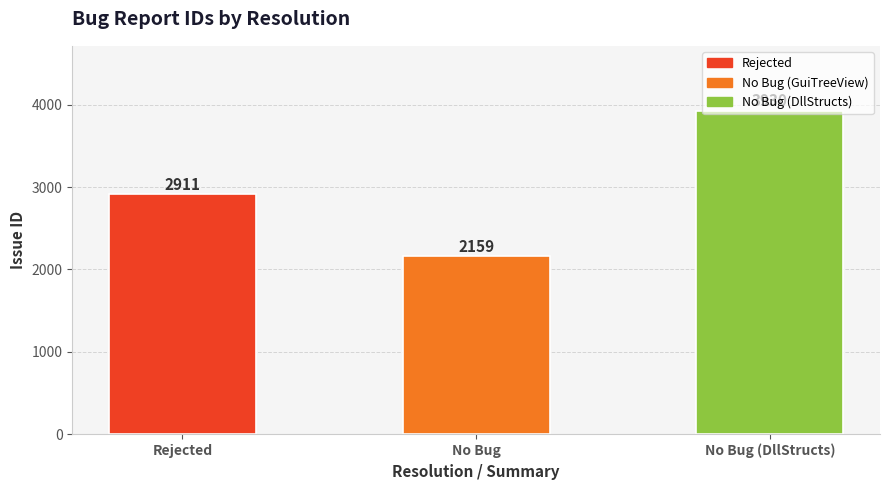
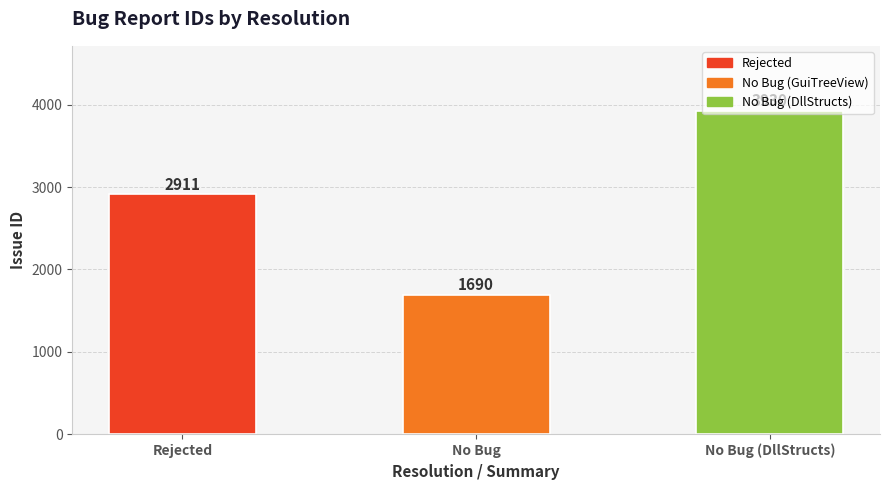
  {
    "Rejected": 2911,
-   "No Bug": 2159
+   "No Bug": 1690
  }
